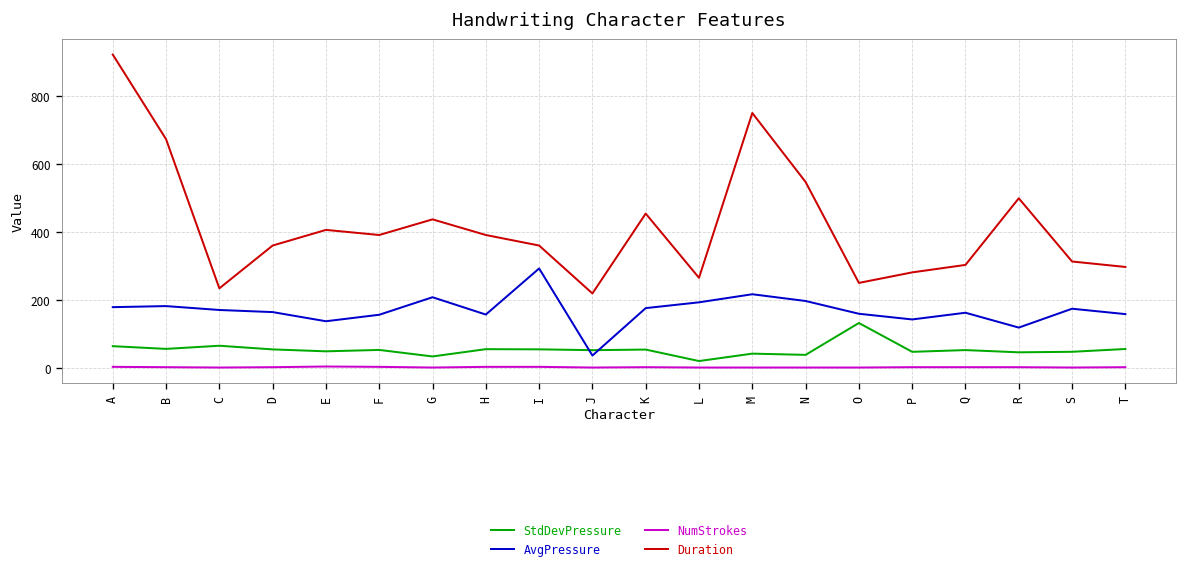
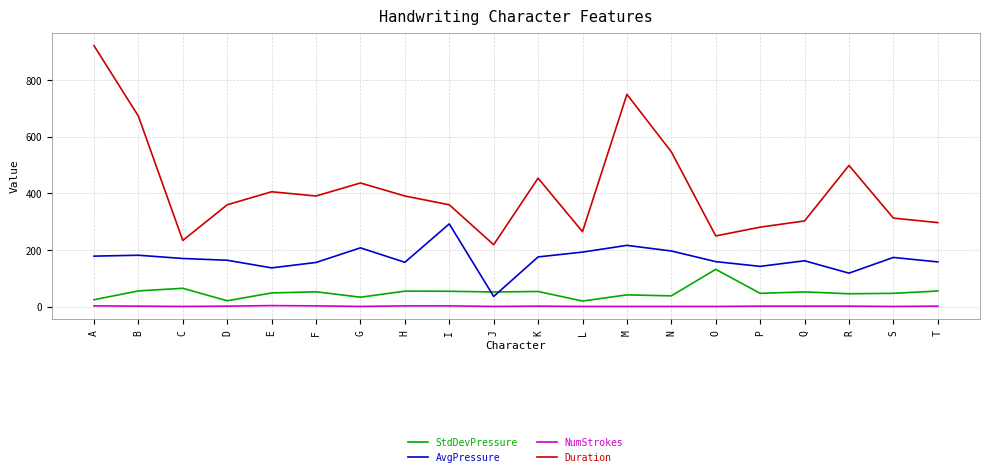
  {
    "StdDevPressure": {
-     "A": 60,
+     "A": 20,
      "B": 60,
      "C": 70,
-     "D": 50,
+     "D": 20,
      "E": 50,
      "F": 50,
      "G": 30,
      "H": 60,
      "I": 50,
      "J": 50,
      "K": 50,
      "L": 20,
      "M": 40,
      "N": 40,
      "O": 130,
      "P": 50,
      "Q": 50,
      "R": 50,
      "S": 50,
      "T": 60
    },
    "AvgPressure": {
      "A": 180,
      "B": 180,
      "C": 170,
      "D": 160,
      "E": 140,
      "F": 160,
      "G": 210,
      "H": 160,
      "I": 290,
      "J": 40,
      "K": 180,
      "L": 190,
      "M": 220,
      "N": 200,
      "O": 160,
      "P": 140,
      "Q": 160,
      "R": 120,
      "S": 170,
      "T": 160
    },
    "NumStrokes": {
      "A": 0,
      "B": 0,
      "C": 0,
      "D": 0,
      "E": 0,
      "F": 0,
      "G": 0,
      "H": 0,
      "I": 0,
      "J": 0,
      "K": 0,
      "L": 0,
      "M": 0,
      "N": 0,
      "O": 0,
      "P": 0,
      "Q": 0,
      "R": 0,
      "S": 0,
      "T": 0
    },
    "Duration": {
      "A": 920,
      "B": 670,
      "C": 230,
      "D": 360,
      "E": 410,
      "F": 390,
      "G": 440,
      "H": 390,
      "I": 360,
      "J": 220,
      "K": 450,
      "L": 270,
      "M": 750,
      "N": 550,
      "O": 250,
      "P": 280,
      "Q": 300,
      "R": 500,
      "S": 310,
      "T": 300
    }
  }
